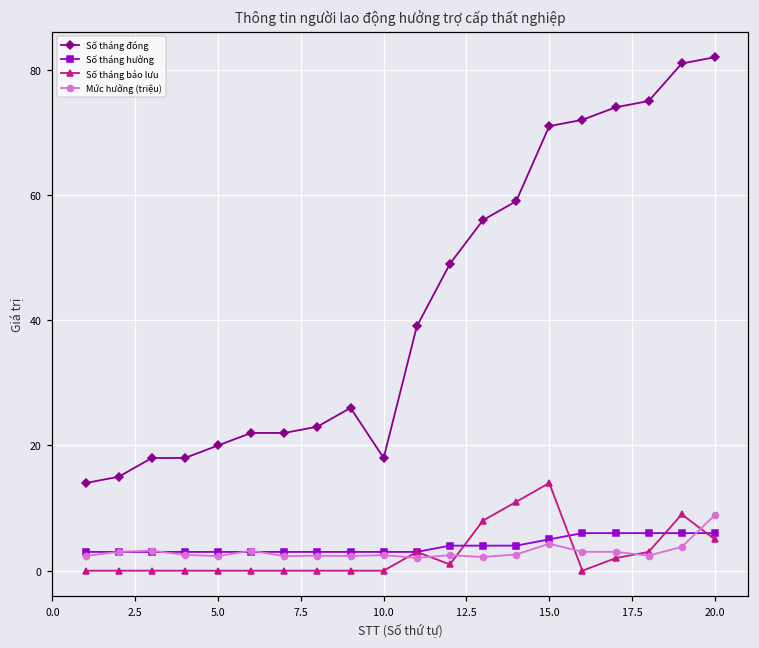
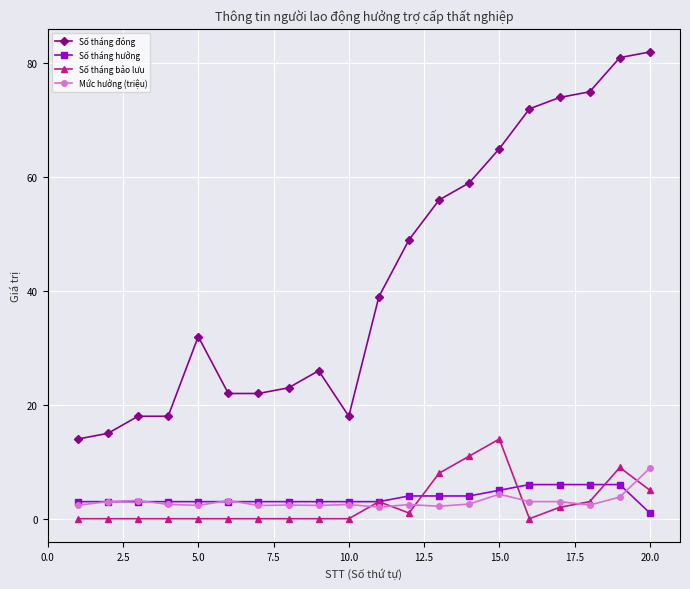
  {
    "Số tháng đóng": {
-     "5.0": 20,
+     "5.0": 32,
      "10.0": 18,
-     "15.0": 71,
+     "15.0": 65,
      "20.0": 82
    },
    "Số tháng hưởng": {
      "5.0": 3,
      "10.0": 3,
      "15.0": 5,
-     "20.0": 6
+     "20.0": 1
    },
    "Số tháng bảo lưu": {
      "5.0": 0,
      "10.0": 0,
      "15.0": 14,
      "20.0": 5
    },
    "Mức hưởng (triệu)": {
      "5.0": 2,
      "10.0": 2,
      "15.0": 4,
      "20.0": 9
    }
  }
